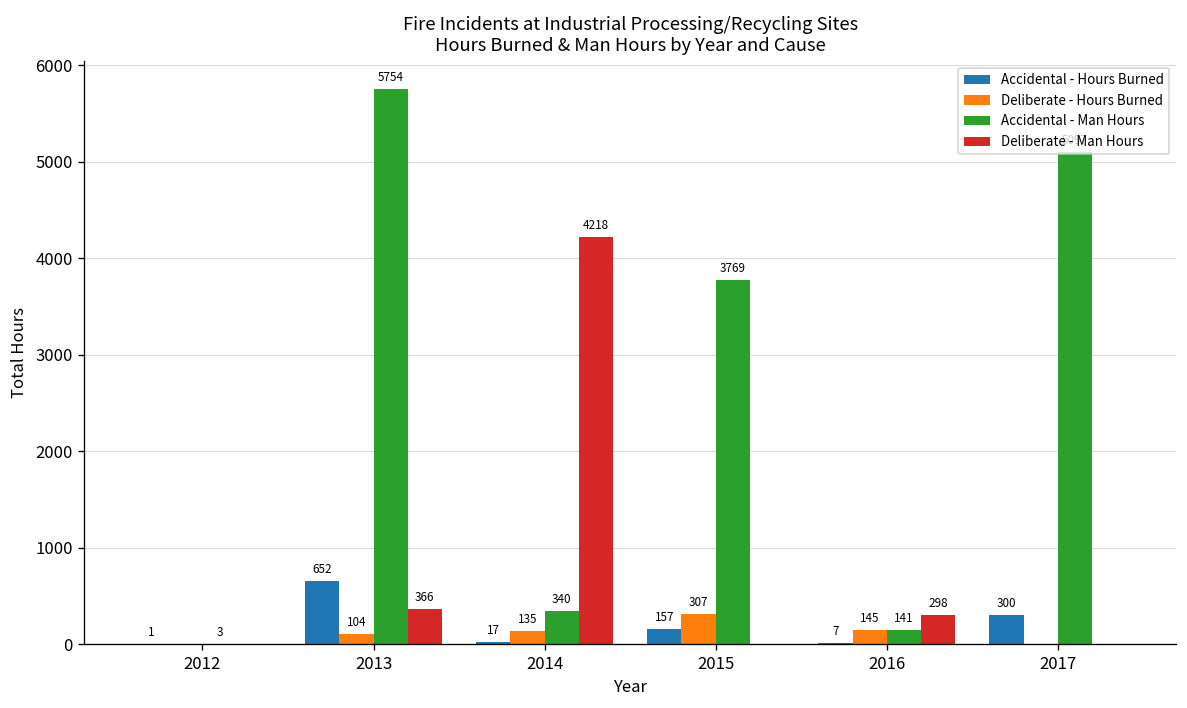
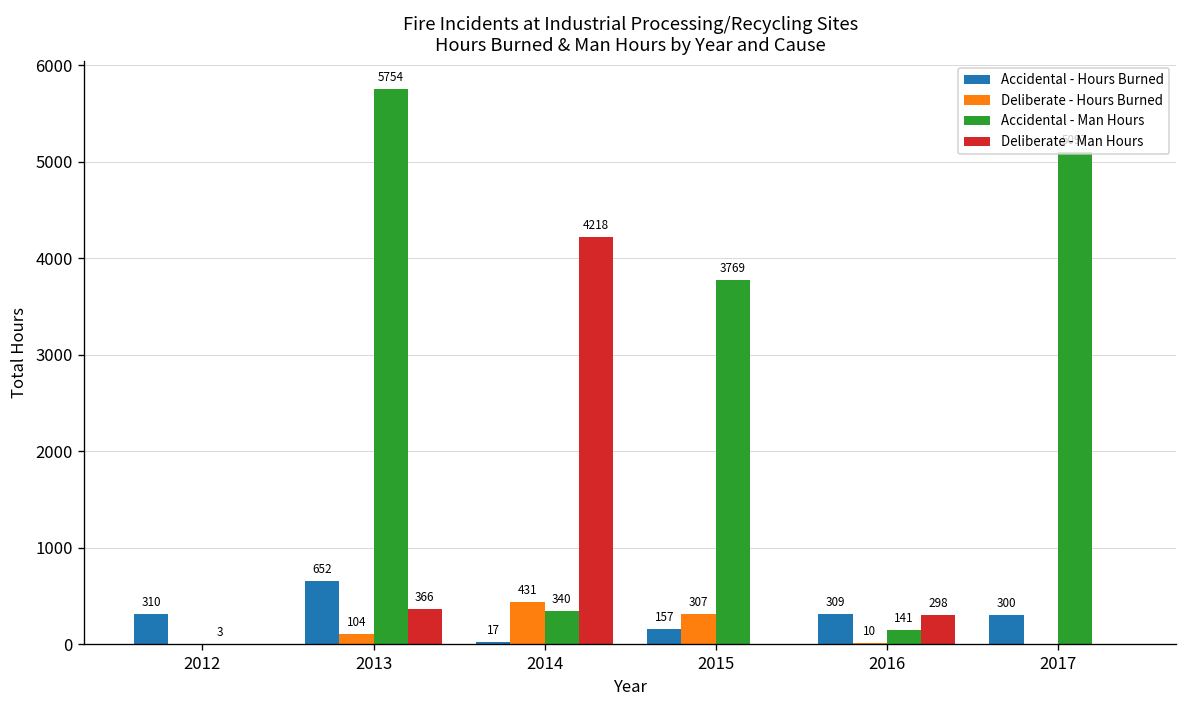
  {
    "Accidental - Hours Burned": {
-     "2012": 1,
+     "2012": 310,
      "2013": 652,
      "2014": 17,
      "2015": 157,
-     "2016": 7,
+     "2016": 309,
      "2017": 300
    },
    "Deliberate - Hours Burned": {
      "2013": 104,
-     "2014": 135,
+     "2014": 431,
      "2015": 307,
-     "2016": 145
+     "2016": 10
    },
    "Accidental - Man Hours": {
      "2012": 3,
      "2013": 5754,
      "2014": 340,
      "2015": 3769,
      "2016": 141
    },
    "Deliberate - Man Hours": {
      "2013": 366,
      "2014": 4218,
      "2016": 298
    }
  }
